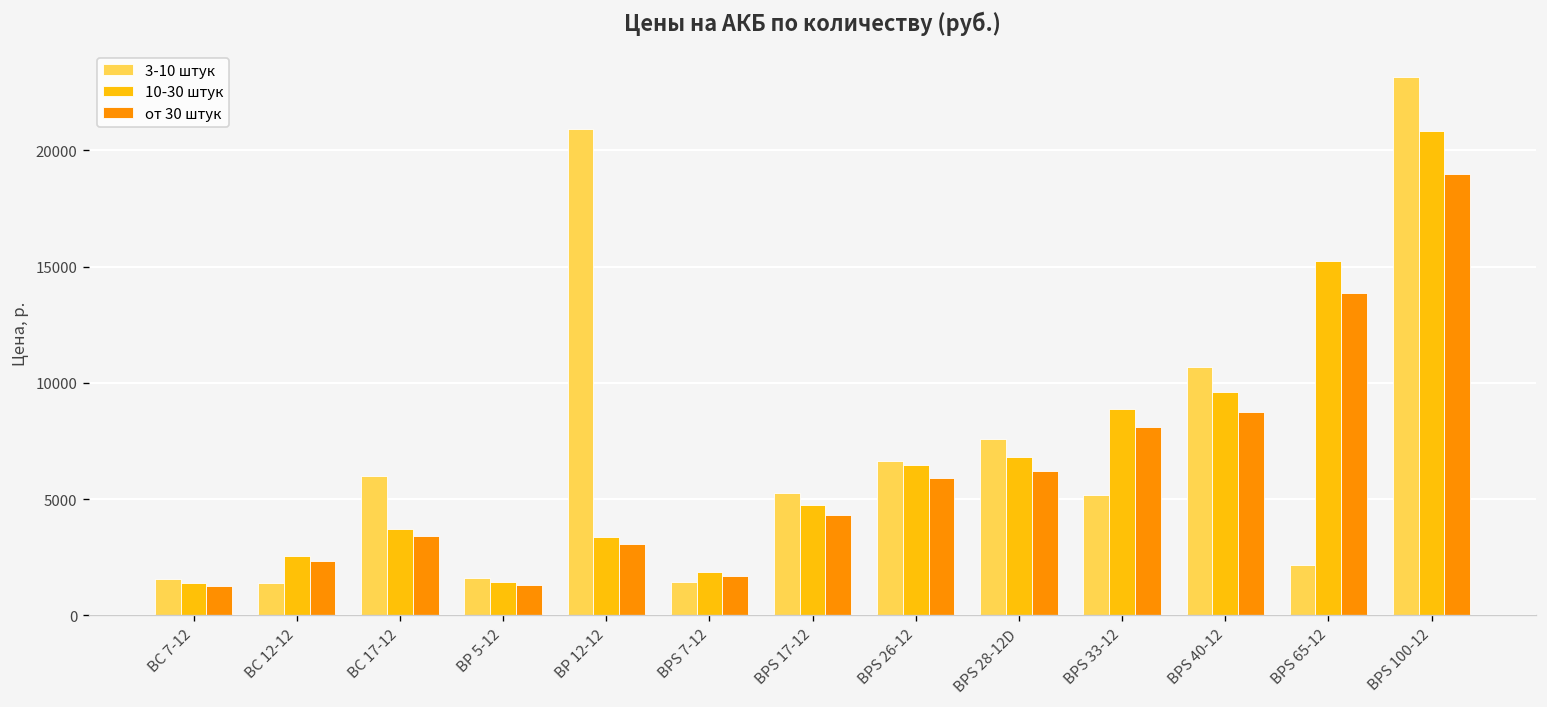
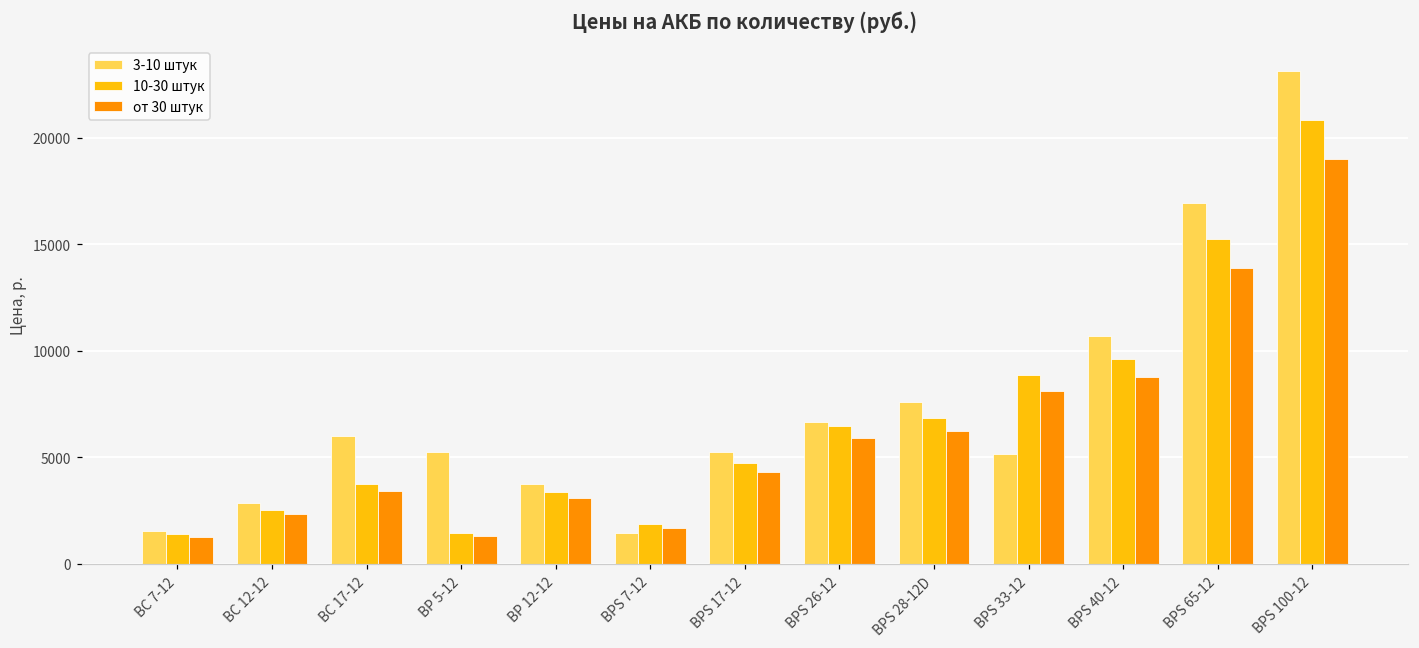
  {
    "3-10 штук": {
      "BC 7-12": 1500,
-     "BC 12-12": 1400,
+     "BC 12-12": 2800,
      "BC 17-12": 6000,
-     "BP 5-12": 1600,
-     "BP 12-12": 20900,
+     "BP 5-12": 5200,
+     "BP 12-12": 3800,
      "BPS 7-12": 1400,
      "BPS 17-12": 5300,
      "BPS 26-12": 6700,
      "BPS 28-12D": 7600,
      "BPS 33-12": 5200,
      "BPS 40-12": 10700,
-     "BPS 65-12": 2200,
+     "BPS 65-12": 16900,
      "BPS 100-12": 23200
    }
  }
